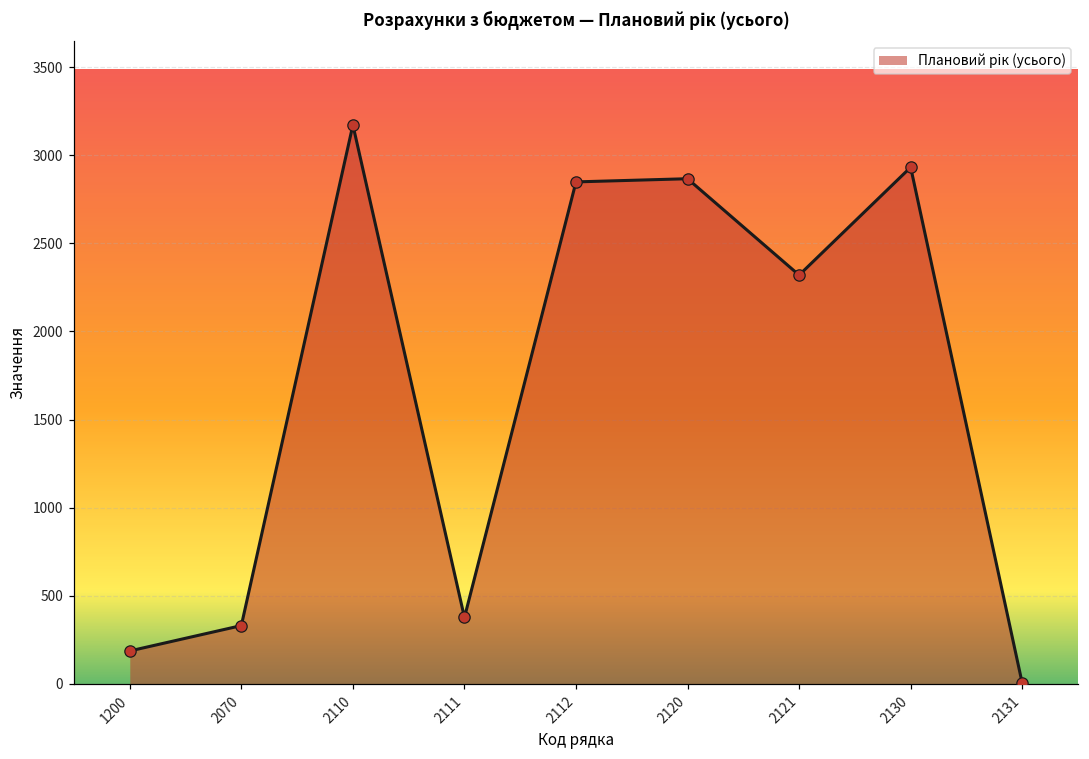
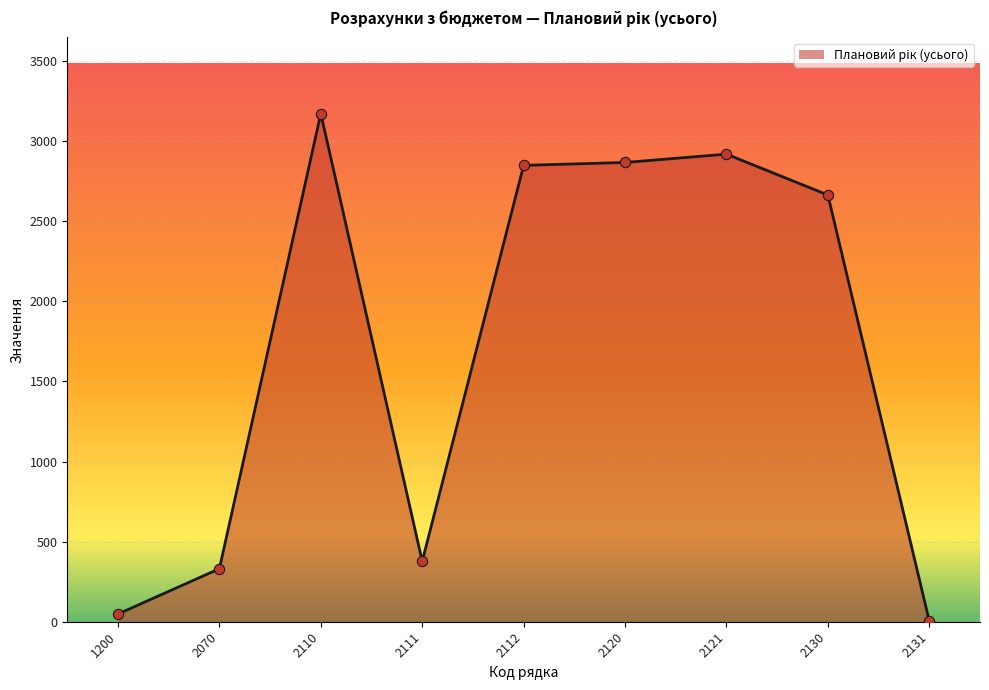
  {
-   "1200": 190,
+   "1200": 50,
    "2070": 330,
    "2110": 3170,
    "2111": 380,
    "2112": 2850,
    "2120": 2870,
-   "2121": 2320,
-   "2130": 2930,
+   "2121": 2920,
+   "2130": 2660,
    "2131": 0
  }
